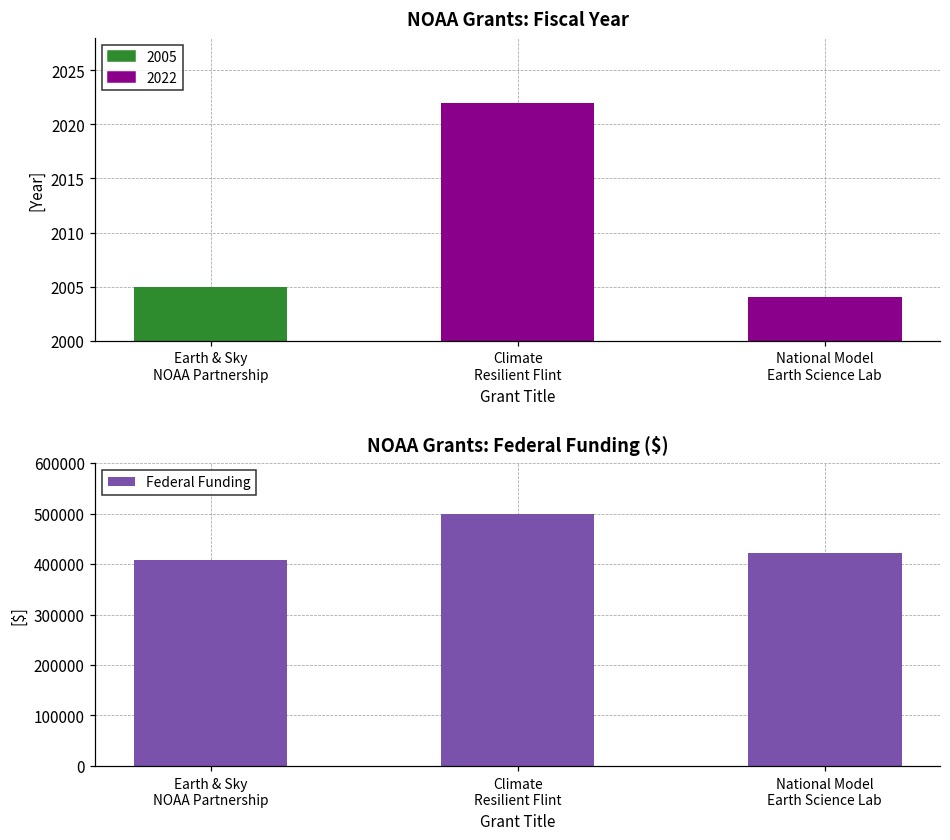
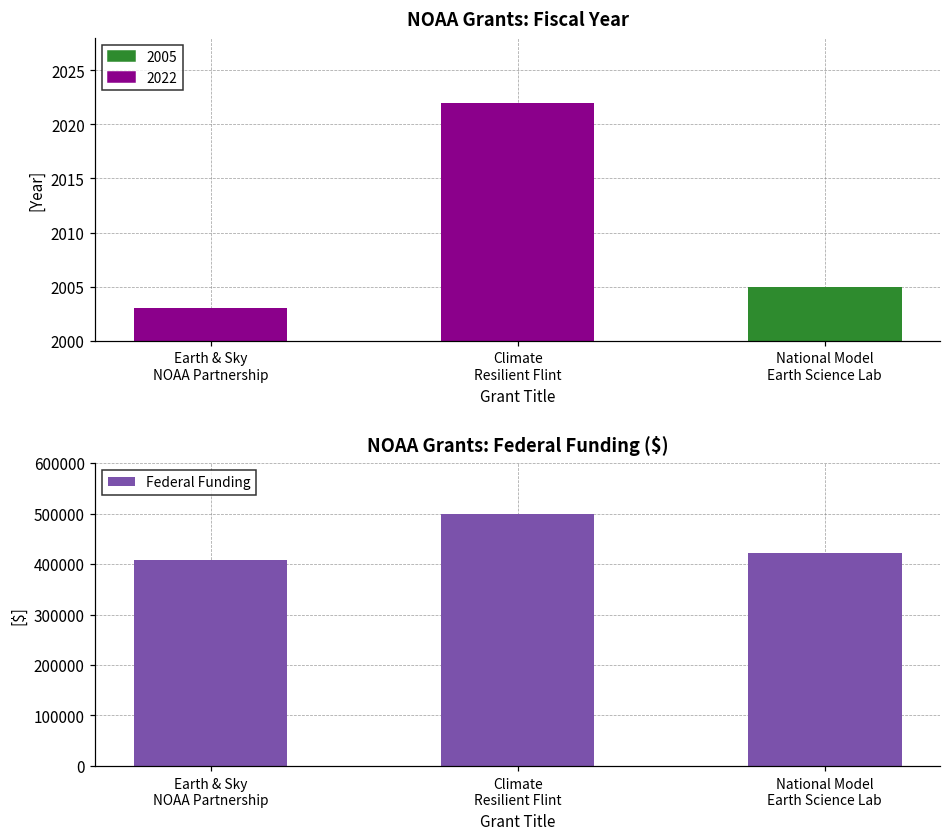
  {
    "NOAA Grants: Fiscal Year": {
-     "Earth & Sky NOAA Partnership": 2005,
+     "Earth & Sky NOAA Partnership": 2003,
      "Climate Resilient Flint": 2022,
-     "National Model Earth Science Lab": 2004
+     "National Model Earth Science Lab": 2005
    },
    "NOAA Grants: Federal Funding ($)": {
      "Earth & Sky NOAA Partnership": 410000,
      "Climate Resilient Flint": 500000,
      "National Model Earth Science Lab": 420000
    }
  }
